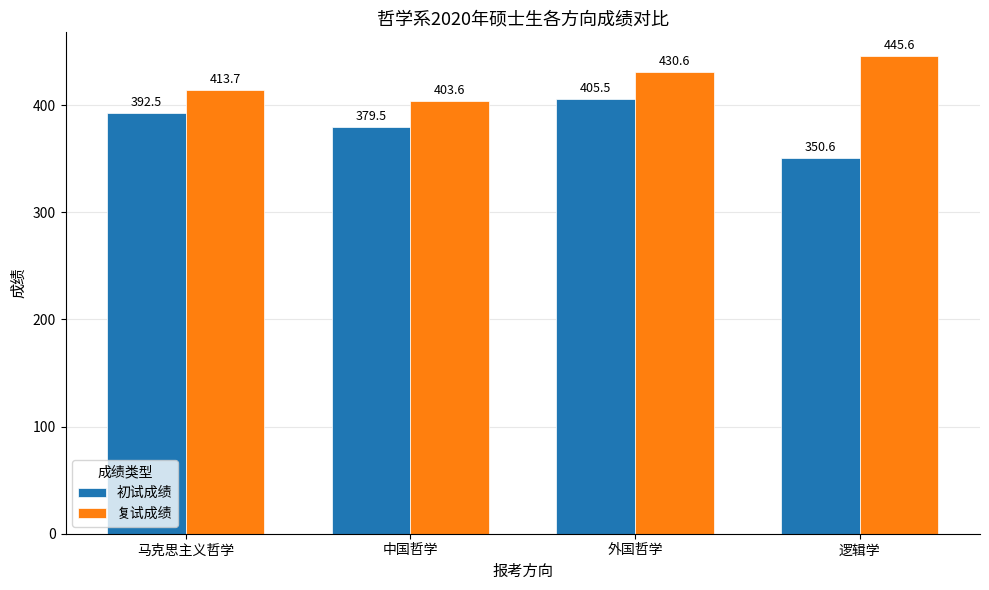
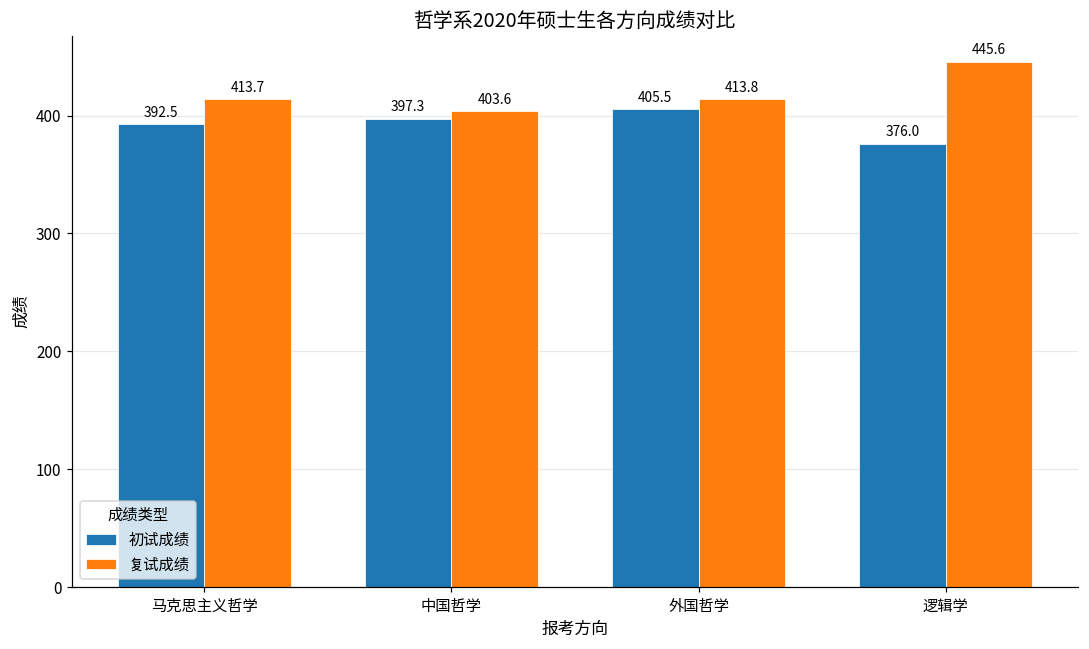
  {
    "初试成绩": {
      "马克思主义哲学": 392.5,
-     "中国哲学": 379.5,
+     "中国哲学": 397.3,
      "外国哲学": 405.5,
-     "逻辑学": 350.6
+     "逻辑学": 376.0
    },
    "复试成绩": {
      "马克思主义哲学": 413.7,
      "中国哲学": 403.6,
-     "外国哲学": 430.6,
+     "外国哲学": 413.8,
      "逻辑学": 445.6
    }
  }
